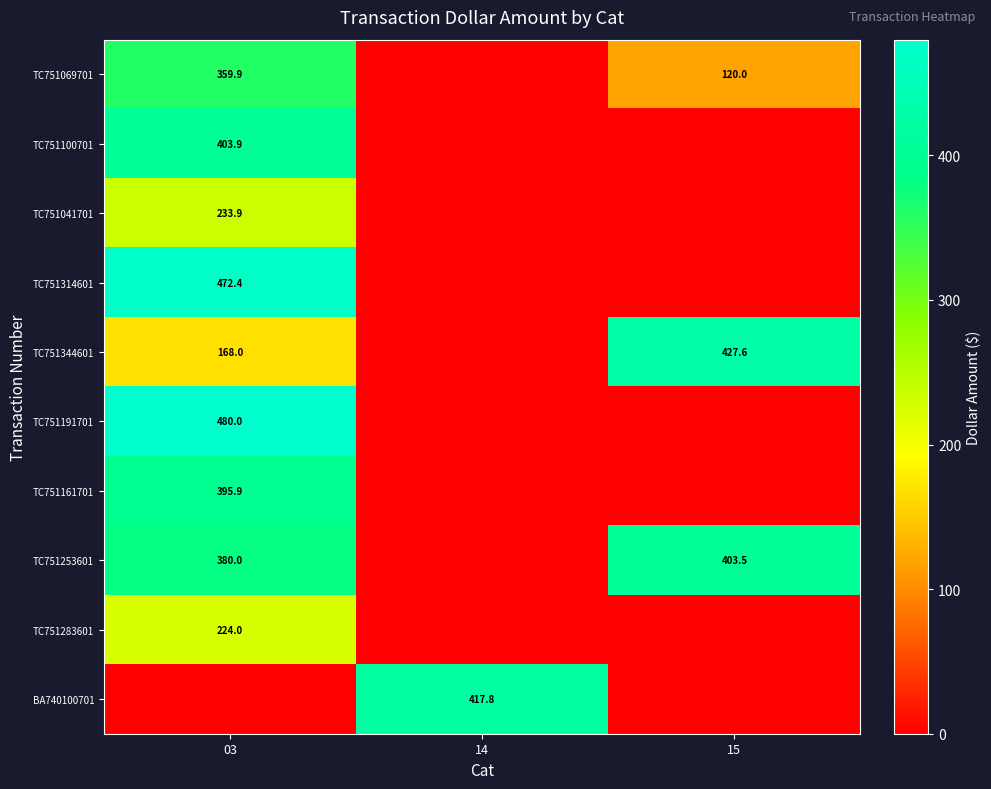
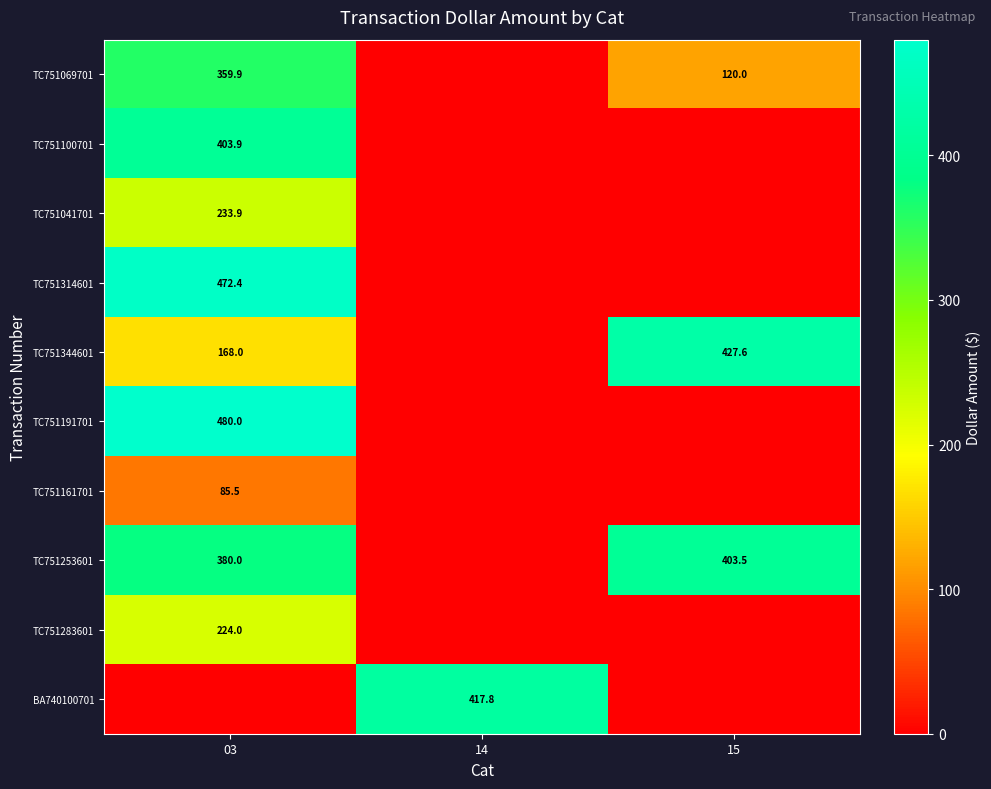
  {
    "TC751069701": {
      "03": 359.9,
      "15": 120.0
    },
    "TC751100701": {
      "03": 403.9
    },
    "TC751041701": {
      "03": 233.9
    },
    "TC751314601": {
      "03": 472.4
    },
    "TC751344601": {
      "03": 168.0,
      "15": 427.6
    },
    "TC751191701": {
      "03": 480.0
    },
    "TC751161701": {
-     "03": 395.9
+     "03": 85.5
    },
    "TC751253601": {
      "03": 380.0,
      "15": 403.5
    },
    "TC751283601": {
      "03": 224.0
    },
    "BA740100701": {
      "14": 417.8
    }
  }
